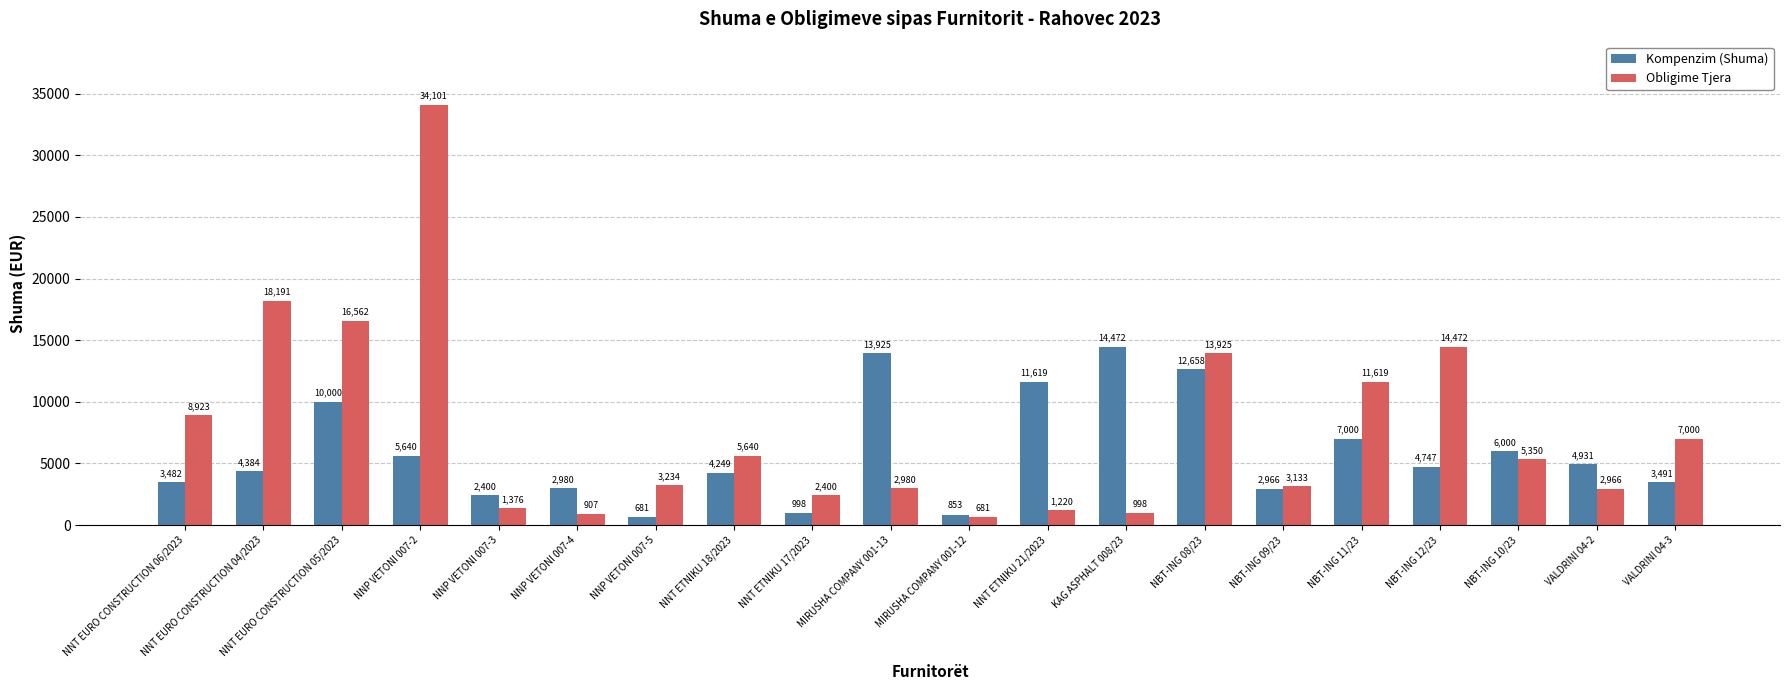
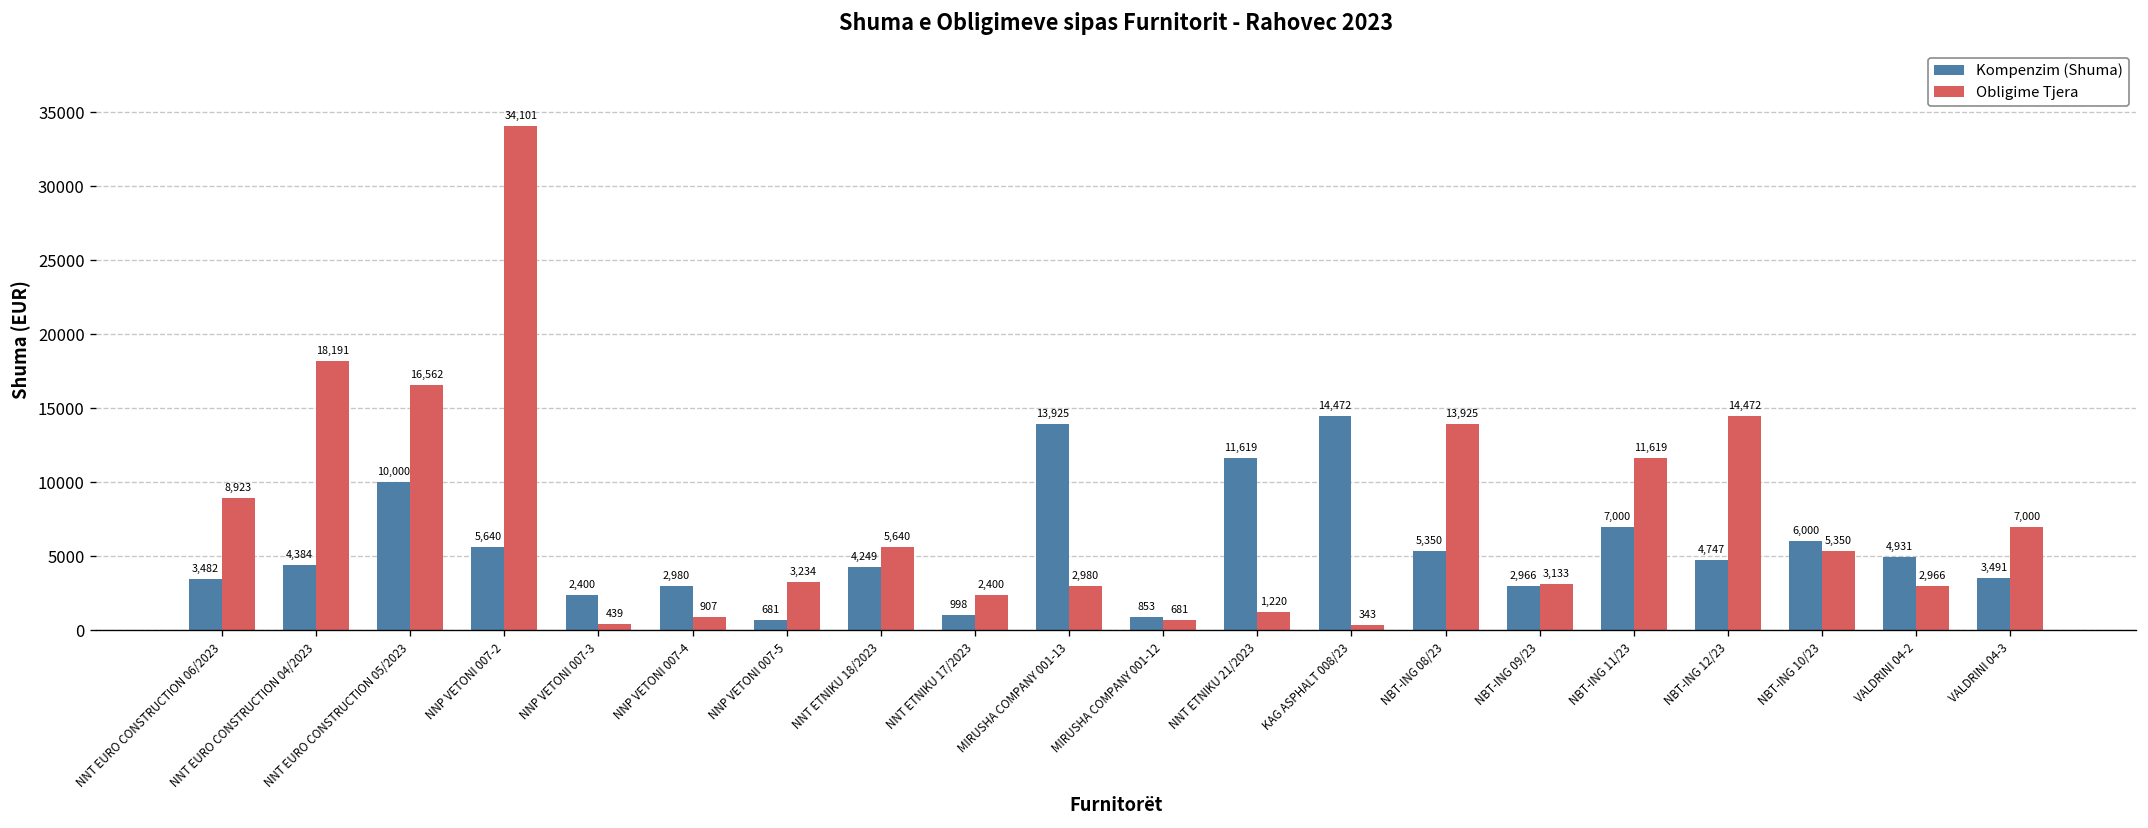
  {
    "Kompenzim (Shuma)": {
      "NNT EURO CONSTRUCTION 06/2023": "3,482",
      "NNT EURO CONSTRUCTION 04/2023": "4,384",
      "NNT EURO CONSTRUCTION 05/2023": "10,000",
      "NNP VETONI 007-2": "5,640",
      "NNP VETONI 007-3": "2,400",
      "NNP VETONI 007-4": "2,980",
      "NNP VETONI 007-5": "681",
      "NNT ETNIKU 18/2023": "4,249",
      "NNT ETNIKU 17/2023": "998",
      "MIRUSHA COMPANY 001-13": "13,925",
      "MIRUSHA COMPANY 001-12": "853",
      "NNT ETNIKU 21/2023": "11,619",
      "KAG ASPHALT 008/23": "14,472",
-     "NBT-ING 08/23": "12,658",
+     "NBT-ING 08/23": "5,350",
      "NBT-ING 09/23": "2,966",
      "NBT-ING 11/23": "7,000",
      "NBT-ING 12/23": "4,747",
      "NBT-ING 10/23": "6,000",
      "VALDRINI 04-2": "4,931",
      "VALDRINI 04-3": "3,491"
    },
    "Obligime Tjera": {
      "NNT EURO CONSTRUCTION 06/2023": "8,923",
      "NNT EURO CONSTRUCTION 04/2023": "18,191",
      "NNT EURO CONSTRUCTION 05/2023": "16,562",
      "NNP VETONI 007-2": "34,101",
-     "NNP VETONI 007-3": "1,376",
+     "NNP VETONI 007-3": "439",
      "NNP VETONI 007-4": "907",
      "NNP VETONI 007-5": "3,234",
      "NNT ETNIKU 18/2023": "5,640",
      "NNT ETNIKU 17/2023": "2,400",
      "MIRUSHA COMPANY 001-13": "2,980",
      "MIRUSHA COMPANY 001-12": "681",
      "NNT ETNIKU 21/2023": "1,220",
-     "KAG ASPHALT 008/23": "998",
+     "KAG ASPHALT 008/23": "343",
      "NBT-ING 08/23": "13,925",
      "NBT-ING 09/23": "3,133",
      "NBT-ING 11/23": "11,619",
      "NBT-ING 12/23": "14,472",
      "NBT-ING 10/23": "5,350",
      "VALDRINI 04-2": "2,966",
      "VALDRINI 04-3": "7,000"
    }
  }
